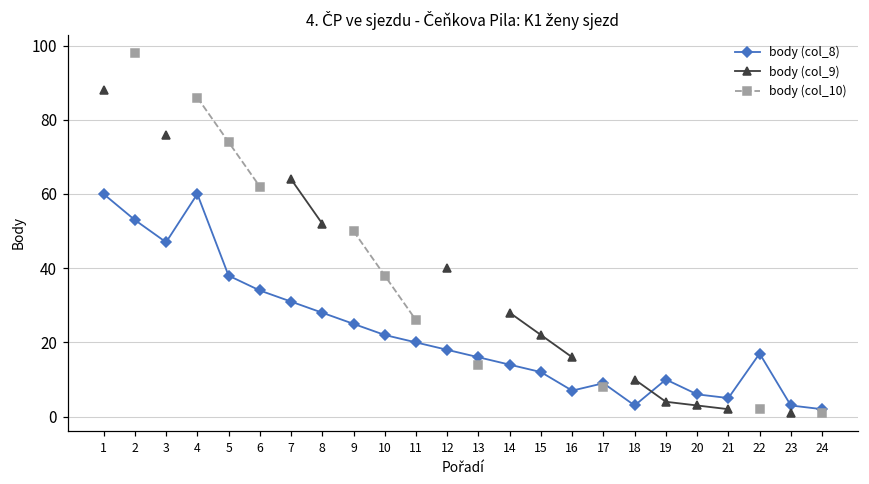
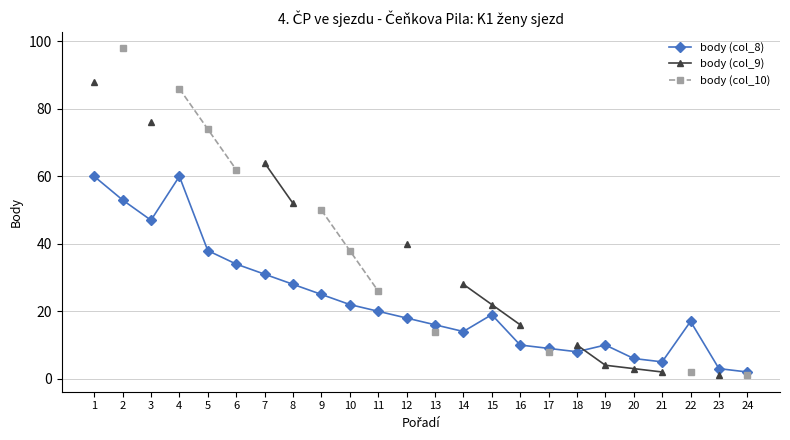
  {
    "body (col_8)": {
      "1": 60,
      "2": 53,
      "3": 47,
      "4": 60,
      "5": 38,
      "6": 34,
      "7": 31,
      "8": 28,
      "9": 25,
      "10": 22,
      "11": 20,
      "12": 18,
      "13": 16,
      "14": 14,
-     "15": 12,
-     "16": 7,
+     "15": 19,
+     "16": 10,
      "17": 9,
-     "18": 3,
+     "18": 8,
      "19": 10,
      "20": 6,
      "21": 5,
      "22": 17,
      "23": 3,
      "24": 2
    },
    "body (col_9)": {
      "1": 88,
      "3": 76,
      "7": 64,
      "8": 52,
      "12": 40,
      "14": 28,
      "15": 22,
      "16": 16,
      "18": 10,
      "19": 4,
      "20": 3,
      "21": 2,
      "23": 1
    },
    "body (col_10)": {
      "2": 98,
      "4": 86,
      "5": 74,
      "6": 62,
      "9": 50,
      "10": 38,
      "11": 26,
      "13": 14,
      "17": 8,
      "22": 2,
      "24": 1
    }
  }
